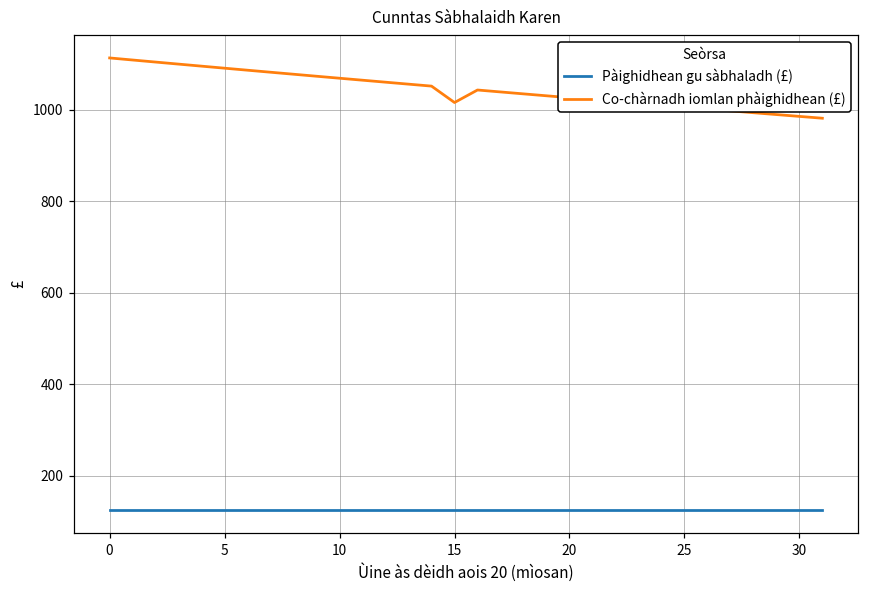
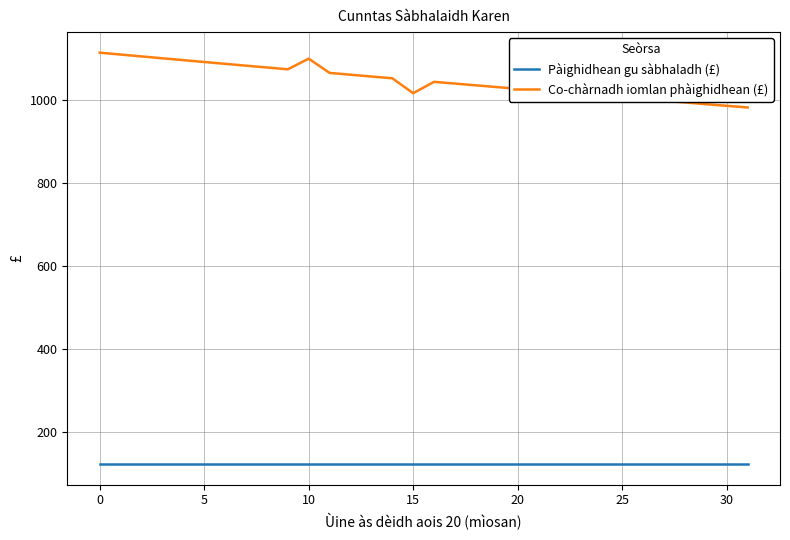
  {
    "Pàighidhean gu sàbhaladh (£)": {
      "0": 120,
      "5": 120,
      "10": 120,
      "15": 120,
      "20": 120,
      "25": 120,
      "30": 120
    },
    "Co-chàrnadh iomlan phàighidhean (£)": {
      "0": 1110,
      "5": 1090,
-     "10": 1070,
+     "10": 1100,
      "15": 1020,
      "30": 990
    }
  }
